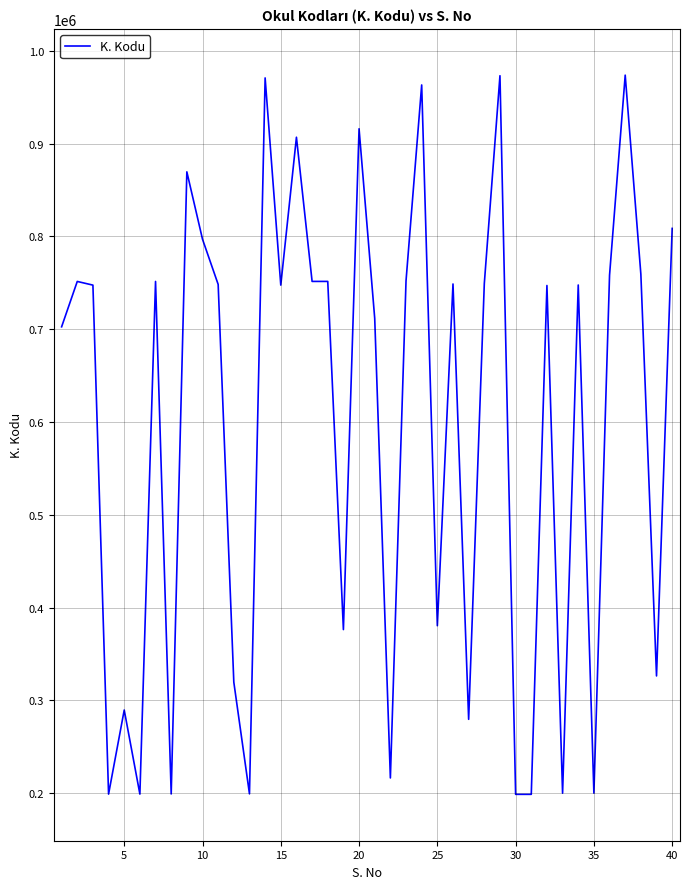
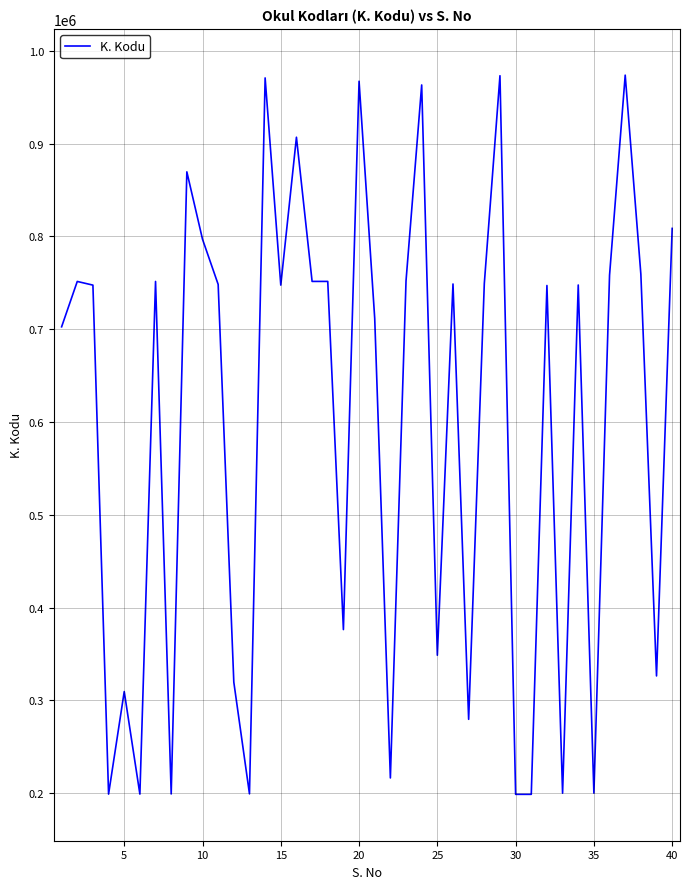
  {
-   "5": 290000,
+   "5": 310000,
    "10": 800000,
    "15": 750000,
-   "20": 920000,
-   "25": 380000,
+   "20": 970000,
+   "25": 350000,
    "30": 200000,
    "35": 200000,
    "40": 810000
  }
